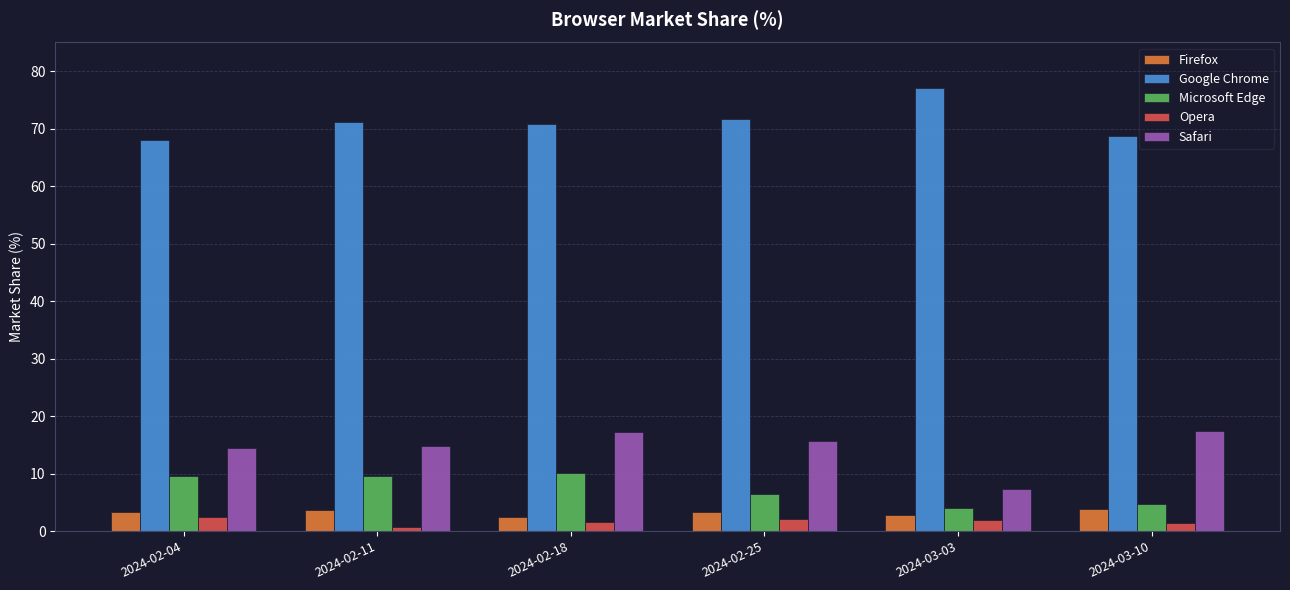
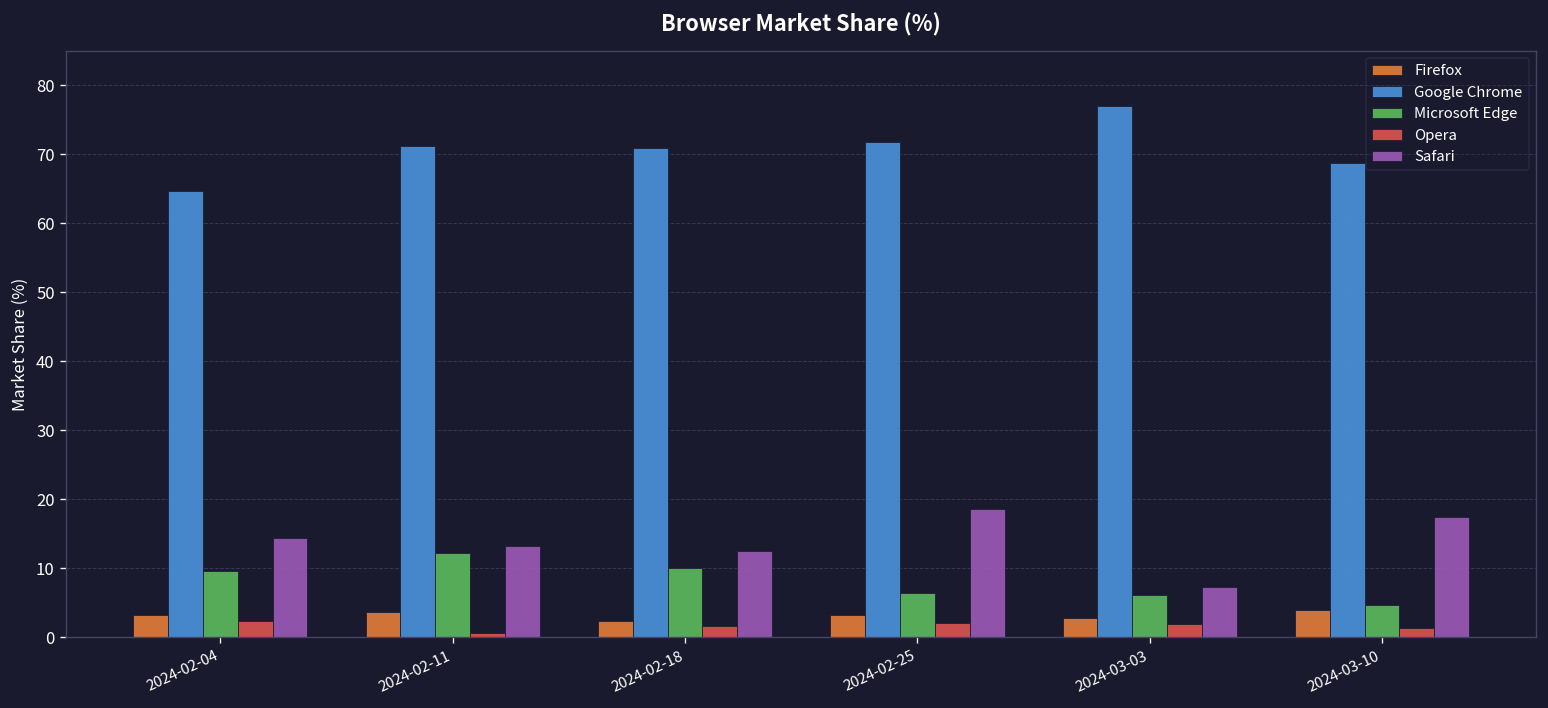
  {
    "Google Chrome": {
-     "2024-02-04": 68,
+     "2024-02-04": 65,
      "2024-02-11": 71,
      "2024-02-18": 71,
      "2024-02-25": 72,
      "2024-03-03": 77,
      "2024-03-10": 69
    },
    "Microsoft Edge": {
      "2024-02-04": 10,
-     "2024-02-11": 10,
+     "2024-02-11": 12,
      "2024-02-18": 10,
      "2024-02-25": 6,
-     "2024-03-03": 4,
+     "2024-03-03": 6,
      "2024-03-10": 5
    },
    "Safari": {
      "2024-02-04": 14,
-     "2024-02-11": 15,
-     "2024-02-18": 17,
-     "2024-02-25": 16,
+     "2024-02-11": 13,
+     "2024-02-18": 13,
+     "2024-02-25": 19,
      "2024-03-03": 7,
      "2024-03-10": 17
    }
  }
